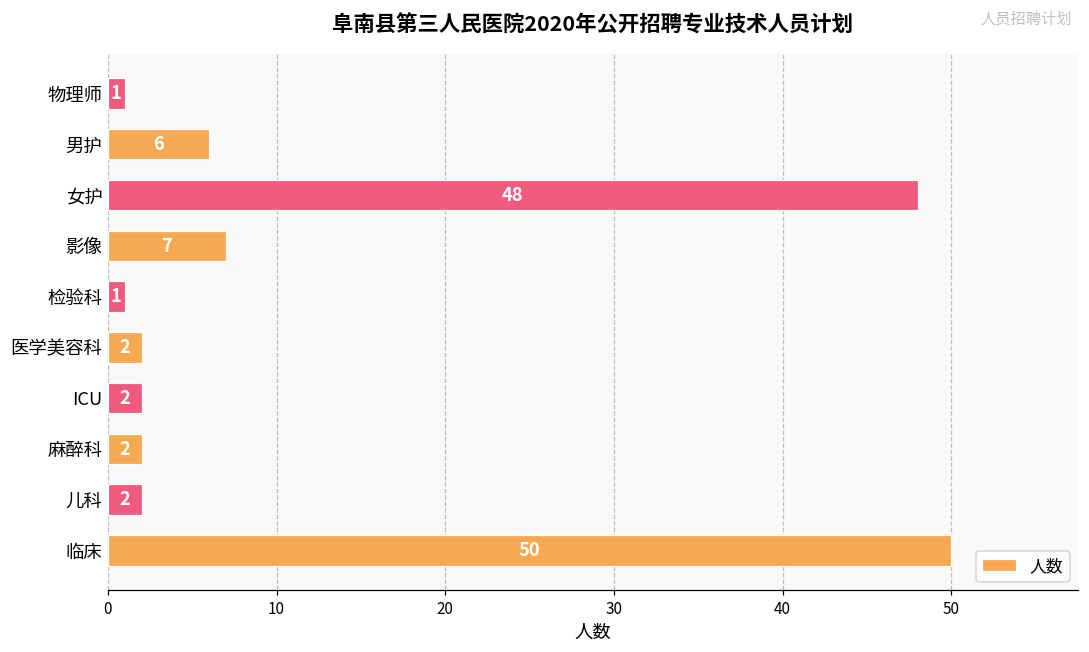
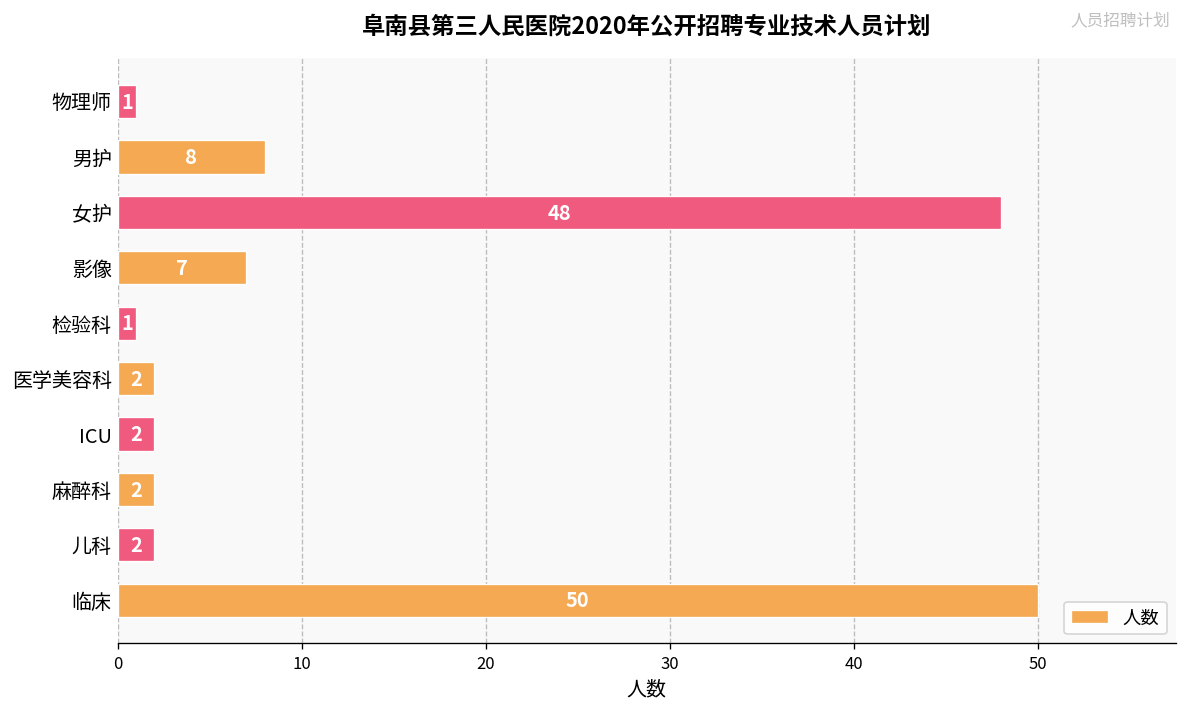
  {
    "物理师": 1,
-   "男护": 6,
+   "男护": 8,
    "女护": 48,
    "影像": 7,
    "检验科": 1,
    "医学美容科": 2,
    "ICU": 2,
    "麻醉科": 2,
    "儿科": 2,
    "临床": 50
  }
